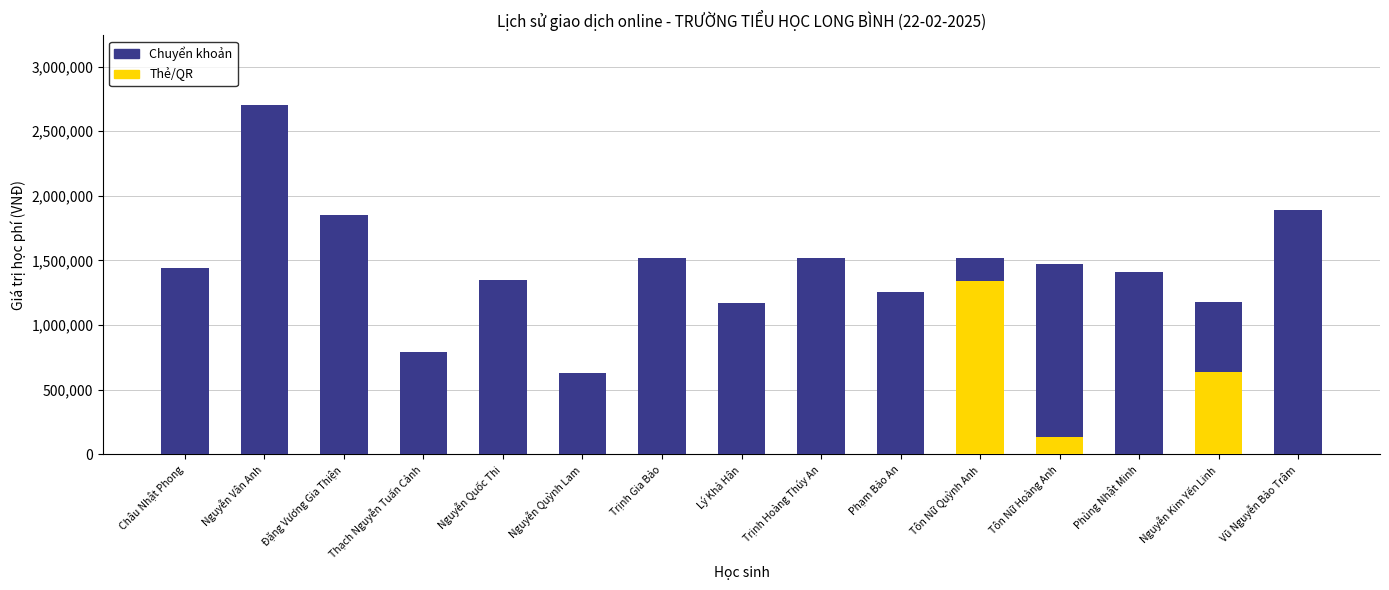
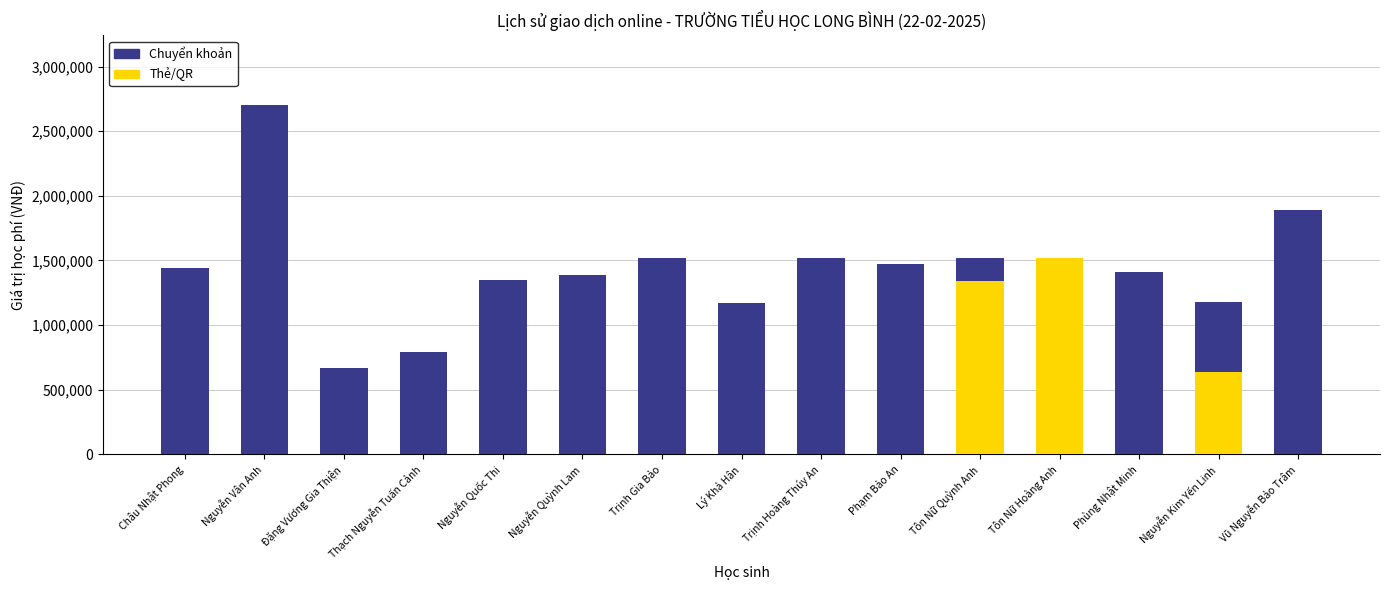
  {
    "Chuyển khoản": {
      "Châu Nhật Phong": "1,440,000",
      "Nguyễn Vân Anh": "2,700,000",
-     "Đặng Vương Gia Thiện": "1,850,000",
+     "Đặng Vương Gia Thiện": "670,000",
      "Thạch Nguyễn Tuấn Cảnh": "790,000",
      "Nguyễn Quốc Thi": "1,350,000",
-     "Nguyễn Quỳnh Lam": "620,000",
+     "Nguyễn Quỳnh Lam": "1,390,000",
      "Trịnh Gia Bảo": "1,520,000",
      "Lý Khả Hân": "1,170,000",
      "Trịnh Hoàng Thúy An": "1,520,000",
-     "Phạm Bảo An": "1,250,000",
+     "Phạm Bảo An": "1,480,000",
      "Tôn Nữ Quỳnh Anh": "1,520,000",
      "Phùng Nhật Minh": "1,410,000",
      "Nguyễn Kim Yến Linh": "1,180,000",
      "Vũ Nguyễn Bảo Trâm": "1,890,000"
    },
    "Thẻ/QR": {
      "Châu Nhật Phong": "0",
      "Nguyễn Vân Anh": "0",
      "Đặng Vương Gia Thiện": "0",
      "Thạch Nguyễn Tuấn Cảnh": "0",
      "Nguyễn Quốc Thi": "0",
      "Nguyễn Quỳnh Lam": "0",
      "Trịnh Gia Bảo": "0",
      "Lý Khả Hân": "0",
      "Trịnh Hoàng Thúy An": "0",
      "Phạm Bảo An": "0",
-     "Tôn Nữ Hoàng Anh": "130,000",
+     "Tôn Nữ Hoàng Anh": "1,520,000",
      "Phùng Nhật Minh": "0",
      "Vũ Nguyễn Bảo Trâm": "0"
    }
  }
